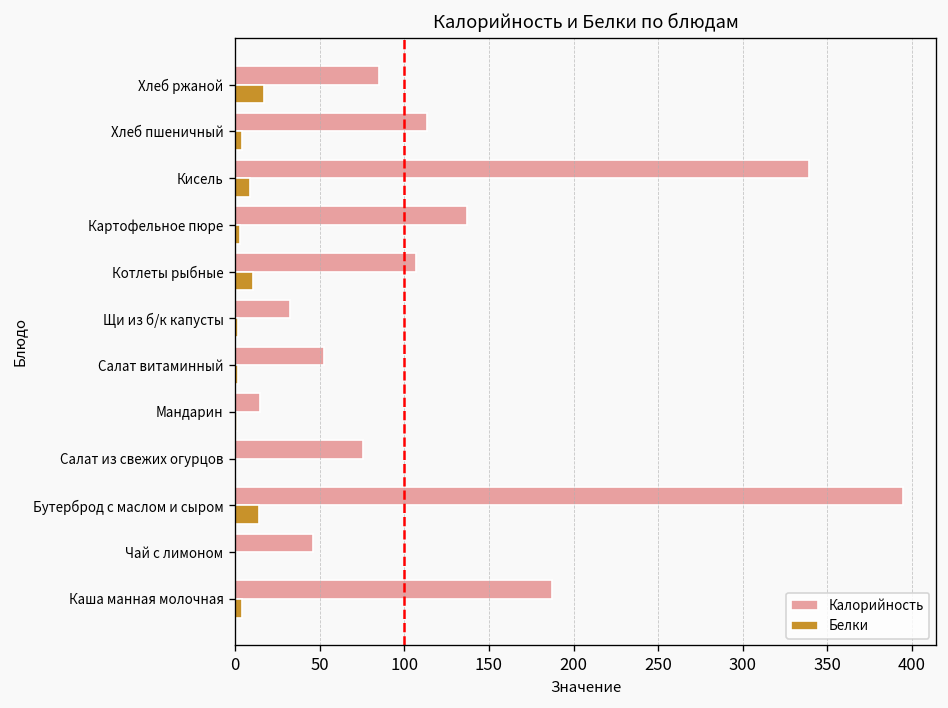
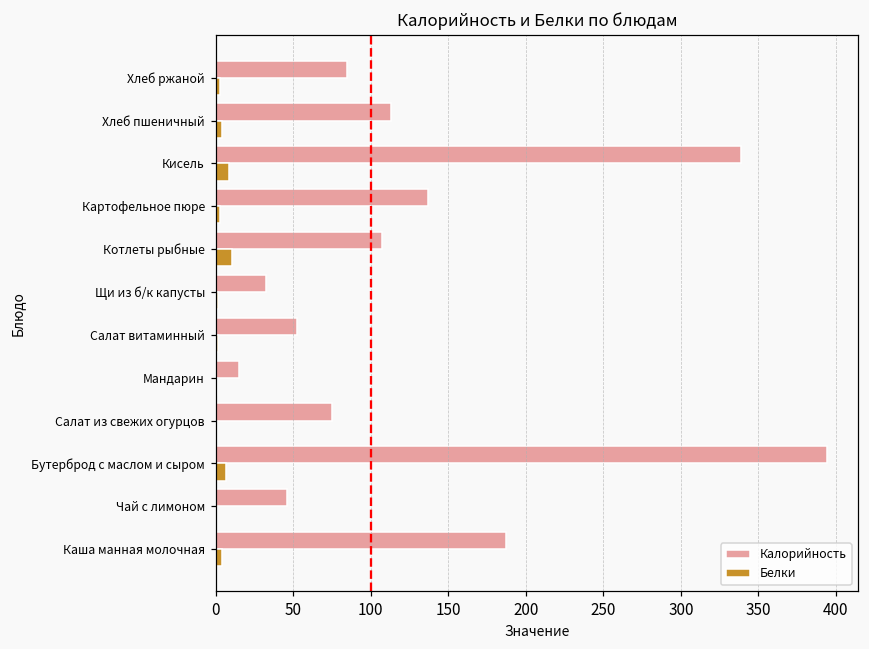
  {
    "Калорийность": {
      "Хлеб ржаной": 85,
      "Хлеб пшеничный": 113,
      "Кисель": 339,
      "Картофельное пюре": 137,
      "Котлеты рыбные": 107,
      "Щи из б/к капусты": 33,
      "Салат витаминный": 52,
      "Мандарин": 15,
      "Салат из свежих огурцов": 75,
      "Бутерброд с маслом и сыром": 395,
      "Чай с лимоном": 46,
      "Каша манная молочная": 187
    },
    "Белки": {
-     "Хлеб ржаной": 17,
+     "Хлеб ржаной": 3,
      "Хлеб пшеничный": 4,
      "Кисель": 9,
      "Картофельное пюре": 3,
      "Котлеты рыбные": 11,
-     "Бутерброд с маслом и сыром": 14,
+     "Бутерброд с маслом и сыром": 7,
      "Каша манная молочная": 4
    }
  }
